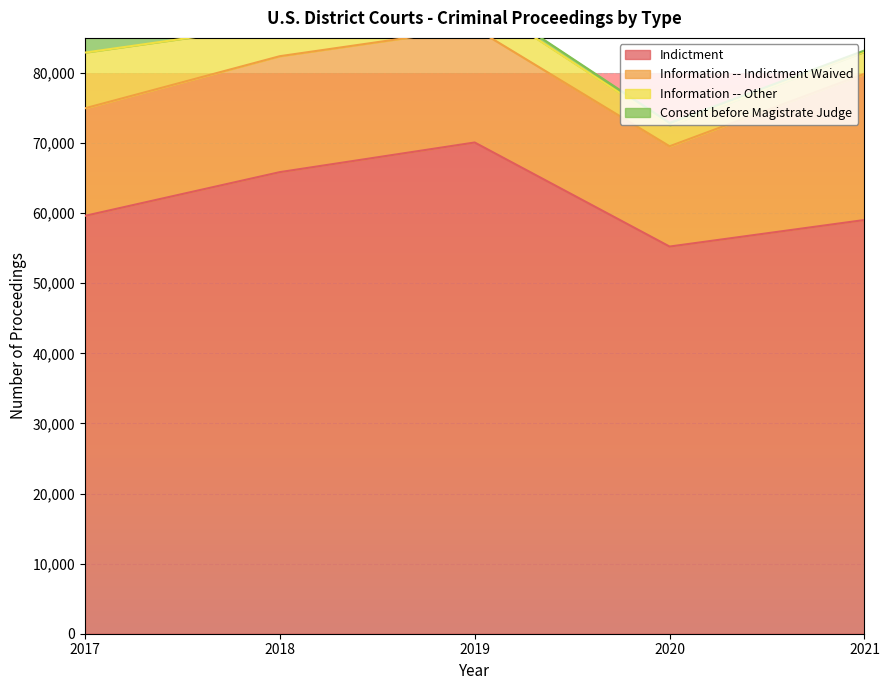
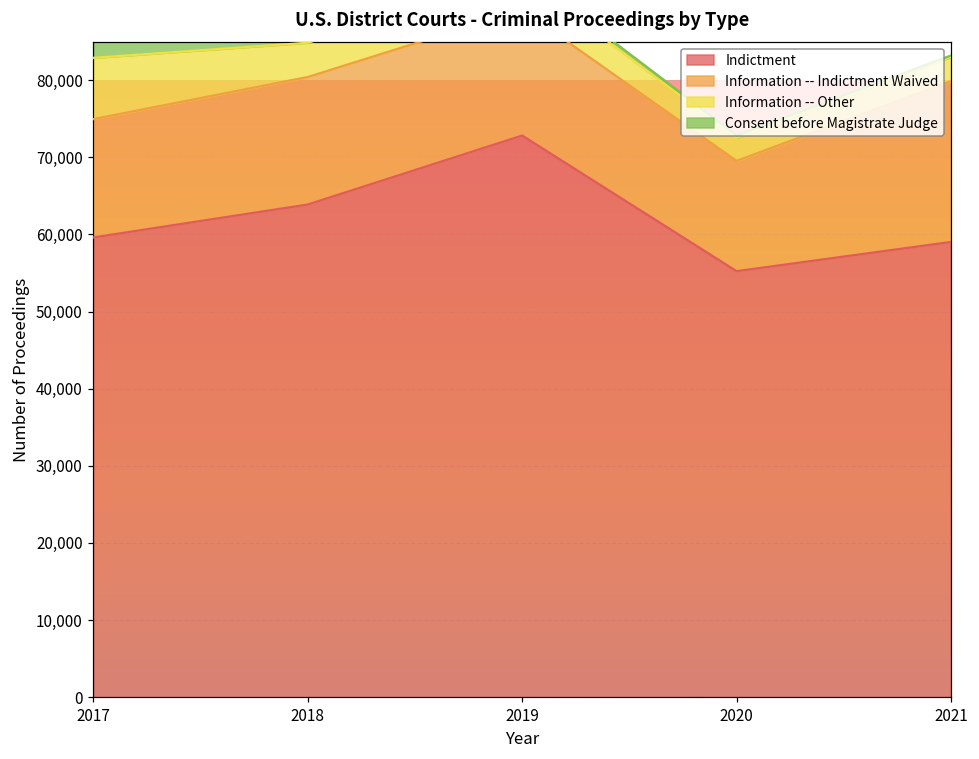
  {
    "Indictment": {
      "2017": "60,000",
-     "2018": "66,000",
-     "2019": "70,000",
+     "2018": "64,000",
+     "2019": "73,000",
      "2020": "55,000",
      "2021": "59,000"
    },
    "Information -- Indictment Waived": {
      "2017": "15,000",
      "2018": "17,000",
      "2020": "14,000",
      "2021": "21,000"
    },
    "Information -- Other": {
      "2017": "8,000"
    }
  }
